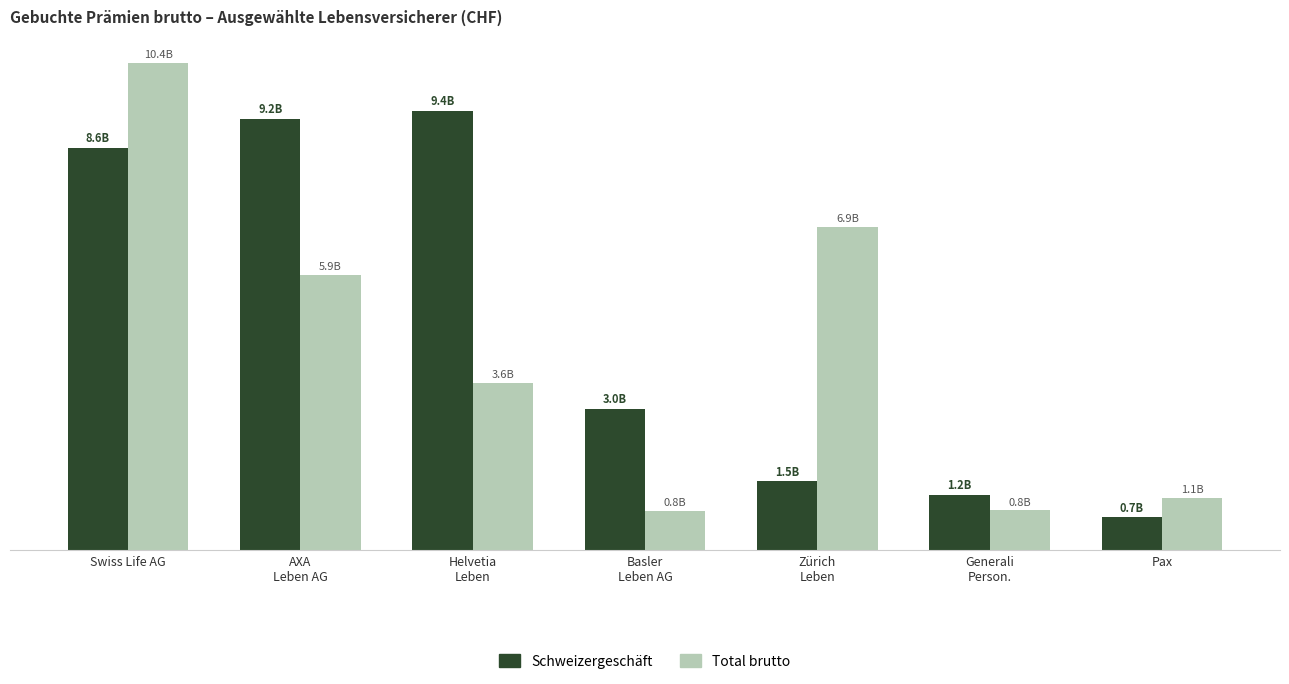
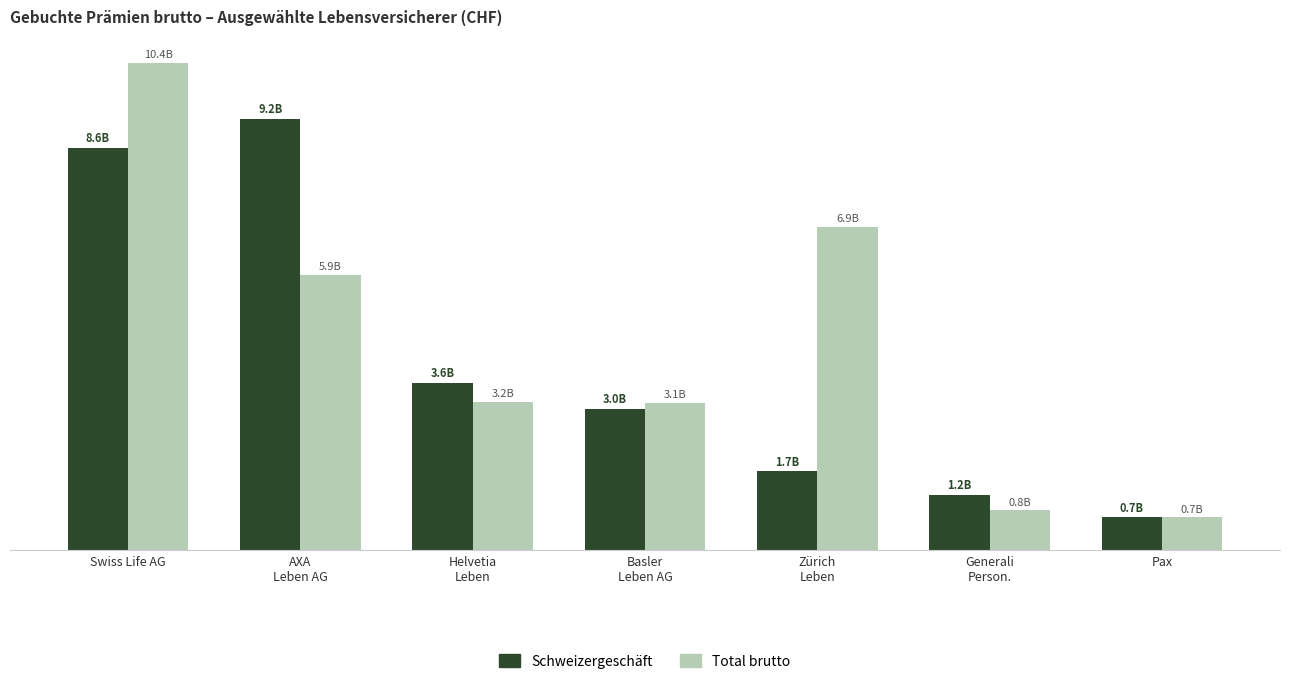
  {
    "Schweizergeschäft": {
      "Swiss Life AG": "8.6B",
      "AXA Leben AG": "9.2B",
-     "Helvetia Leben": "9.4B",
+     "Helvetia Leben": "3.6B",
      "Basler Leben AG": "3.0B",
-     "Zürich Leben": "1.5B",
+     "Zürich Leben": "1.7B",
      "Generali Person.": "1.2B",
      "Pax": "0.7B"
    },
    "Total brutto": {
      "Swiss Life AG": "10.4B",
      "AXA Leben AG": "5.9B",
-     "Helvetia Leben": "3.6B",
-     "Basler Leben AG": "0.8B",
+     "Helvetia Leben": "3.2B",
+     "Basler Leben AG": "3.1B",
      "Zürich Leben": "6.9B",
      "Generali Person.": "0.8B",
-     "Pax": "1.1B"
+     "Pax": "0.7B"
    }
  }
